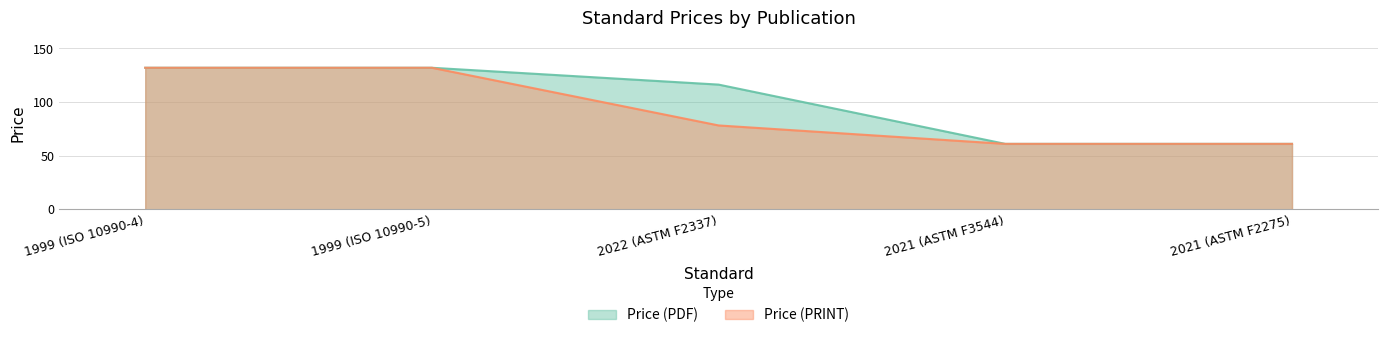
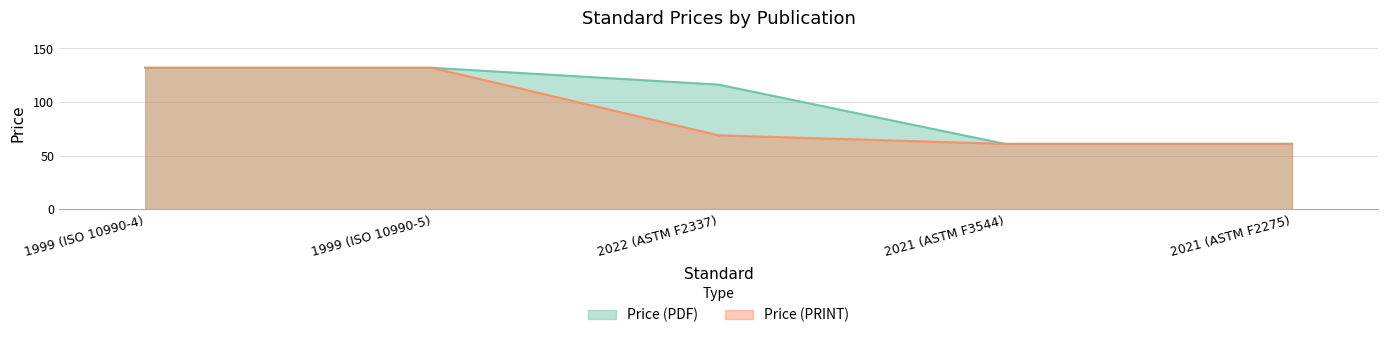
  {
    "Price (PDF)": {
      "2022 (ASTM F2337)": 116
    },
    "Price (PRINT)": {
-     "2022 (ASTM F2337)": 78
+     "2022 (ASTM F2337)": 69
    }
  }
